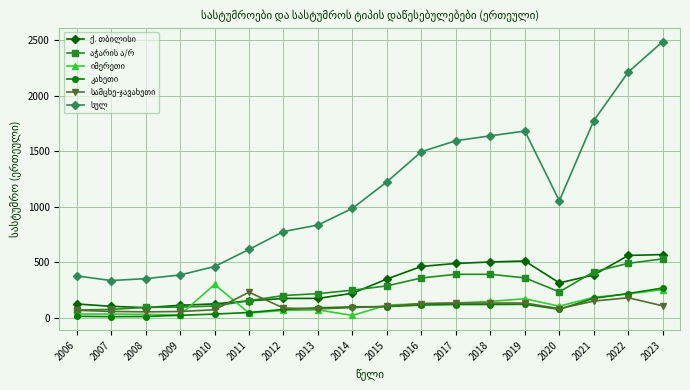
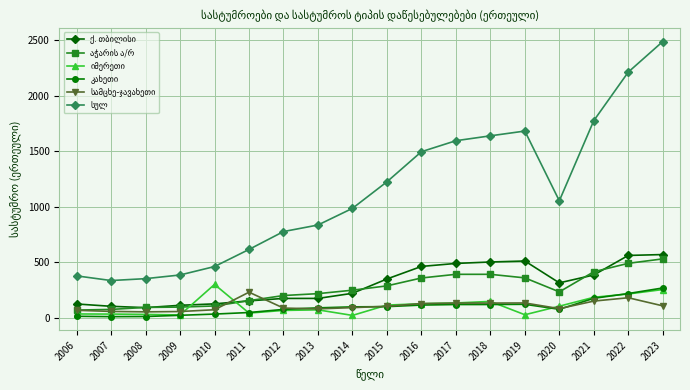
  {
    "იმერეთი": {
      "2010": 300,
      "2014": 20,
-     "2019": 170
+     "2019": 30
    },
    "სამცხე-ჯავახეთი": {
      "2009": 60,
      "2010": 70,
      "2011": 230,
      "2021": 150,
      "2022": 180,
      "2023": 110
    }
  }
